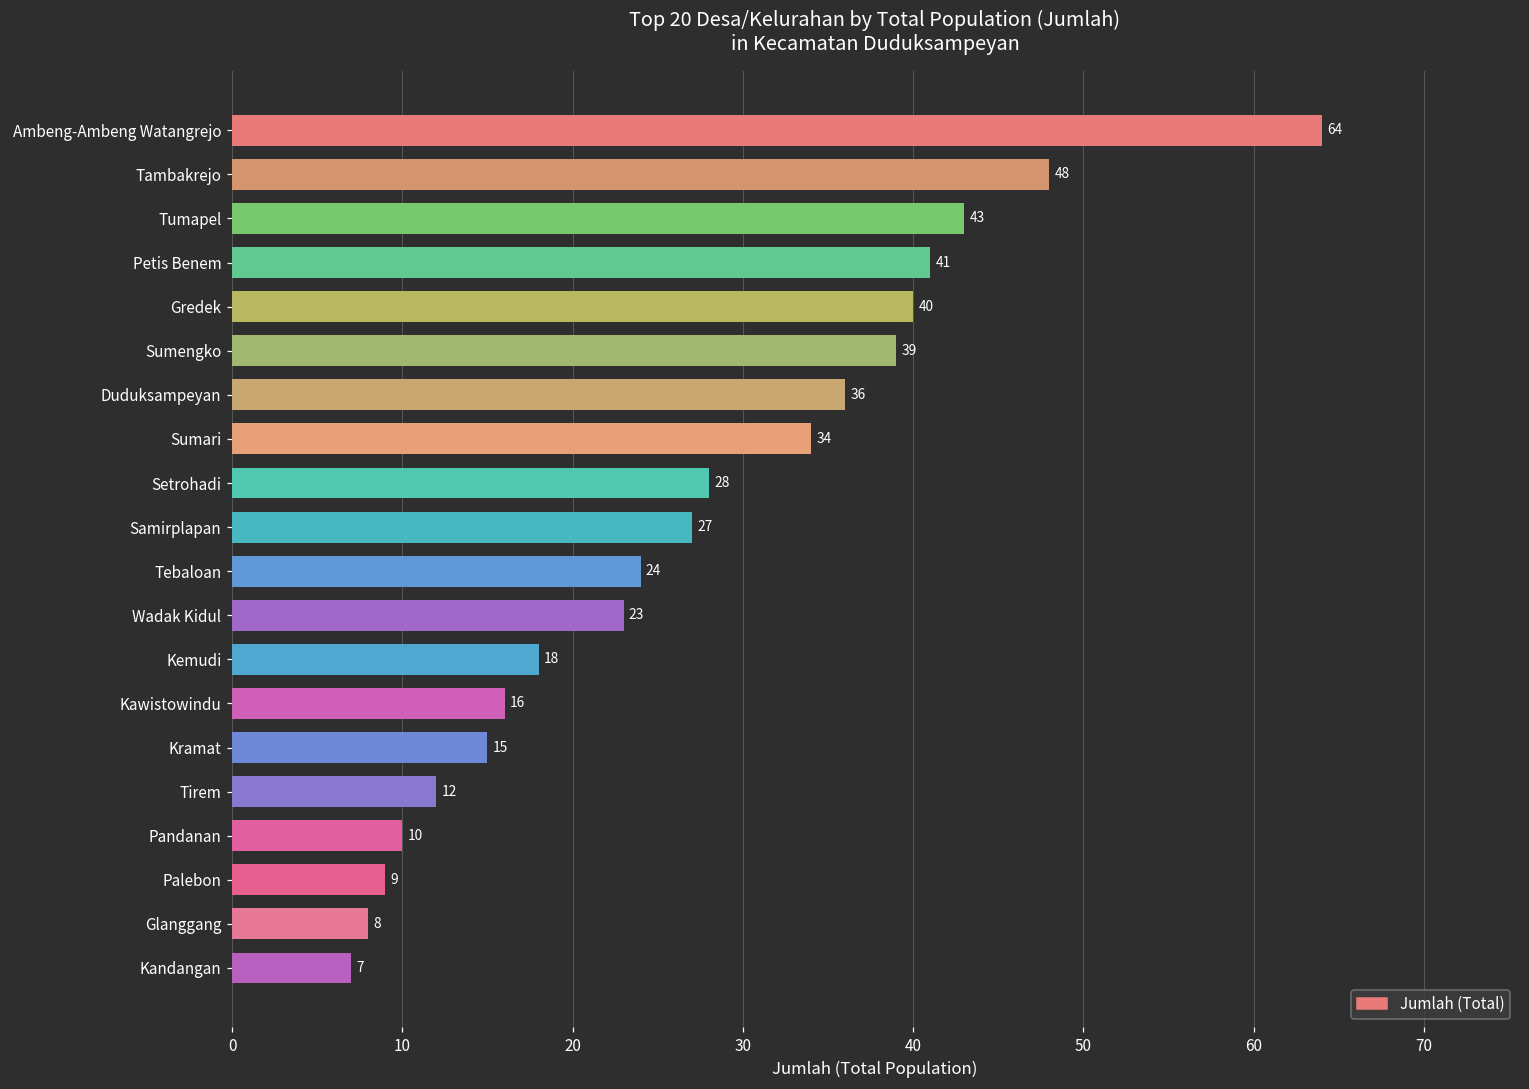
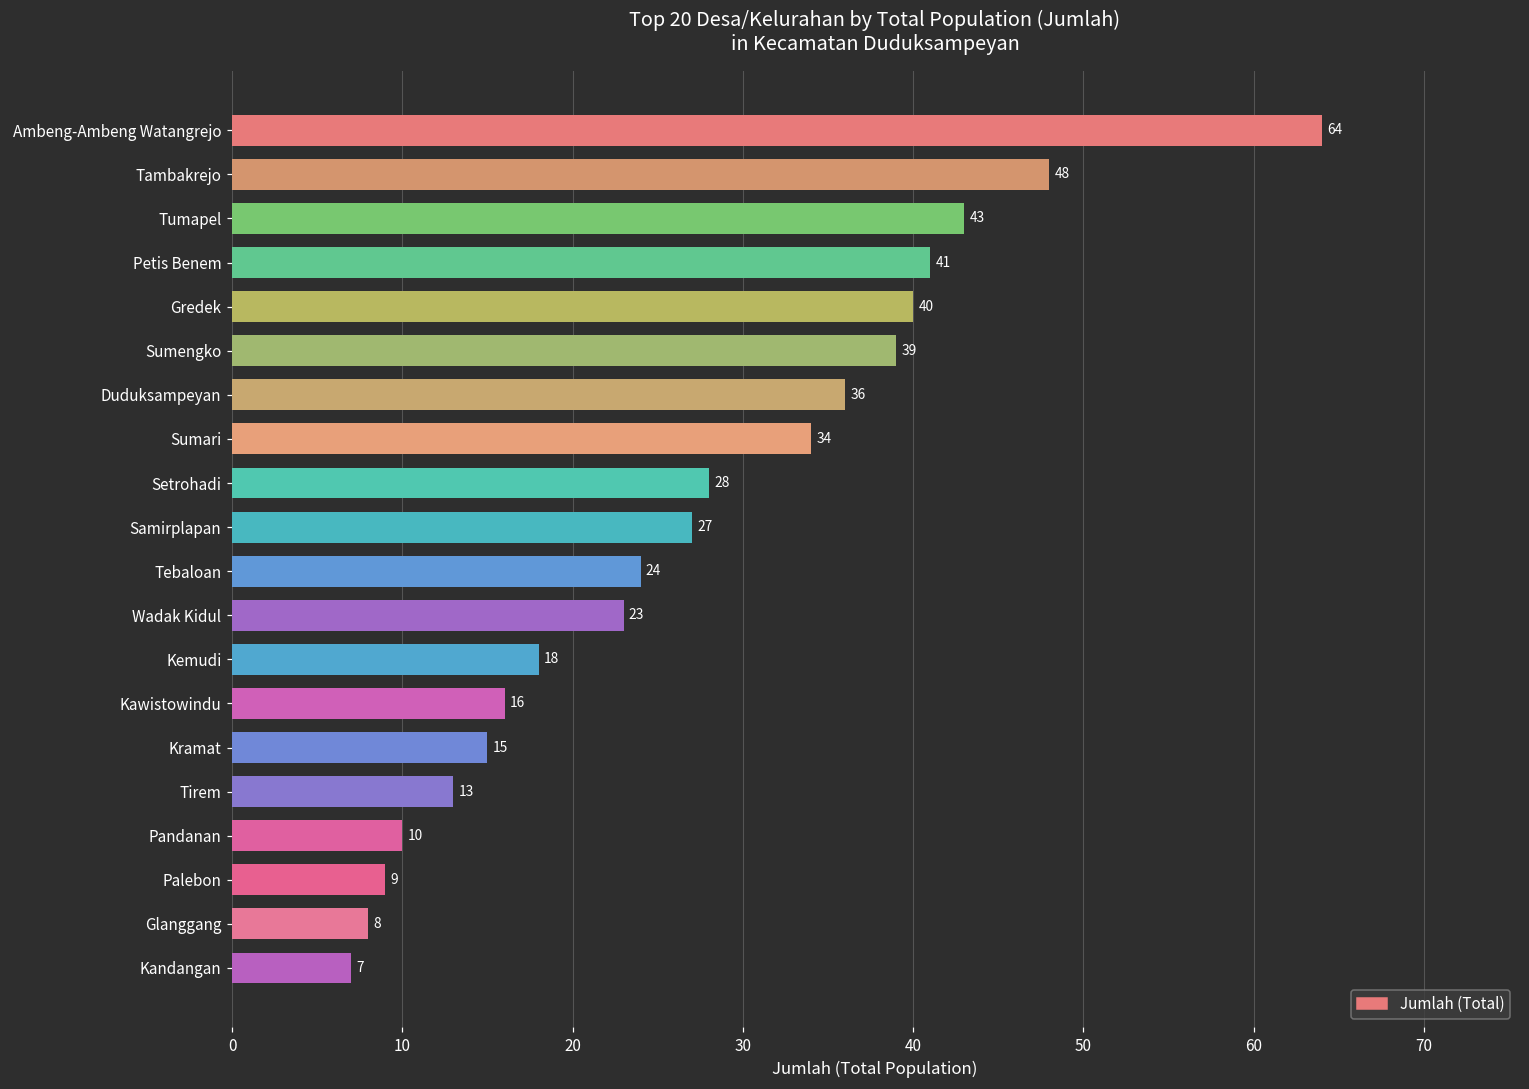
  {
    "Ambeng-Ambeng Watangrejo": 64,
    "Tambakrejo": 48,
    "Tumapel": 43,
    "Petis Benem": 41,
    "Gredek": 40,
    "Sumengko": 39,
    "Duduksampeyan": 36,
    "Sumari": 34,
    "Setrohadi": 28,
    "Samirplapan": 27,
    "Tebaloan": 24,
    "Wadak Kidul": 23,
    "Kemudi": 18,
    "Kawistowindu": 16,
    "Kramat": 15,
-   "Tirem": 12,
+   "Tirem": 13,
    "Pandanan": 10,
    "Palebon": 9,
    "Glanggang": 8,
    "Kandangan": 7
  }
